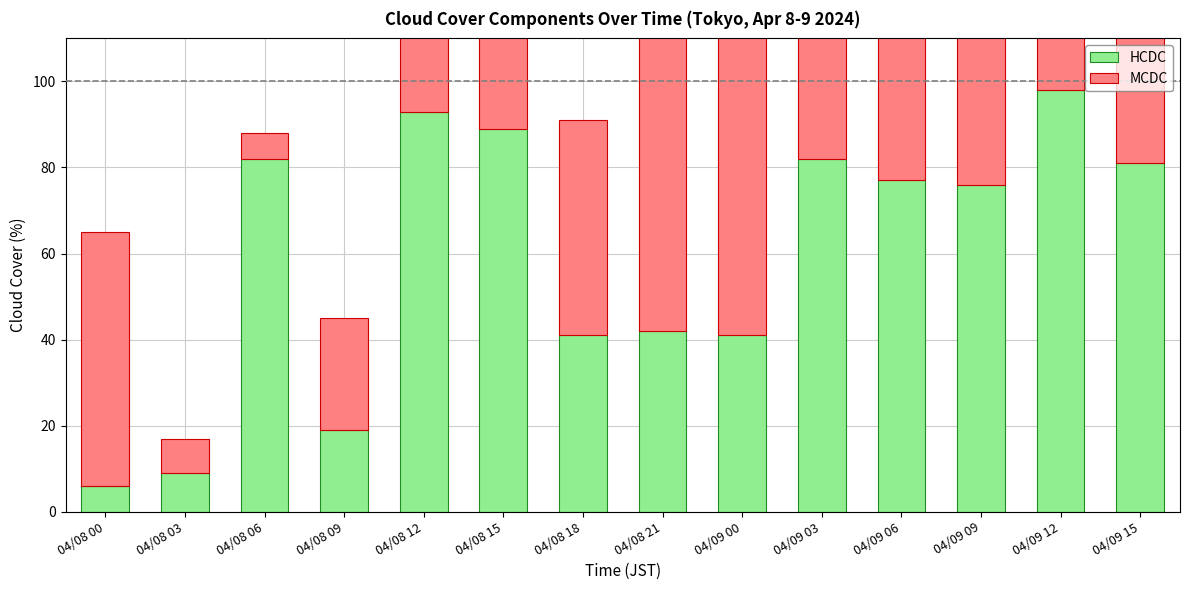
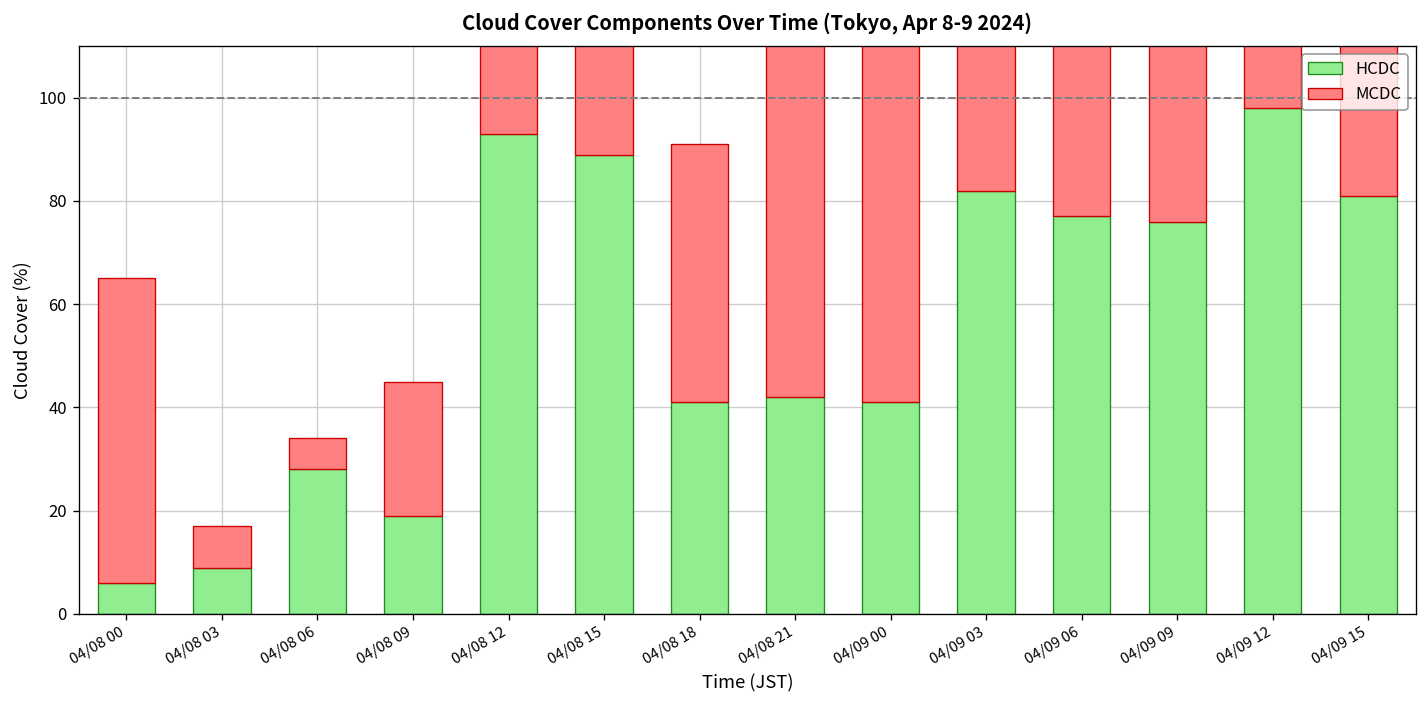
  {
    "HCDC": {
      "04/08 00": 6,
      "04/08 03": 9,
-     "04/08 06": 82,
+     "04/08 06": 28,
      "04/08 09": 19,
      "04/08 12": 93,
      "04/08 15": 89,
      "04/08 18": 41,
      "04/08 21": 42,
      "04/09 00": 41,
      "04/09 03": 82,
      "04/09 06": 77,
      "04/09 09": 76,
      "04/09 12": 98,
      "04/09 15": 81
    },
    "MCDC": {
      "04/08 00": 59,
      "04/08 03": 8,
      "04/08 06": 6,
      "04/08 09": 26,
      "04/08 18": 50
    }
  }
